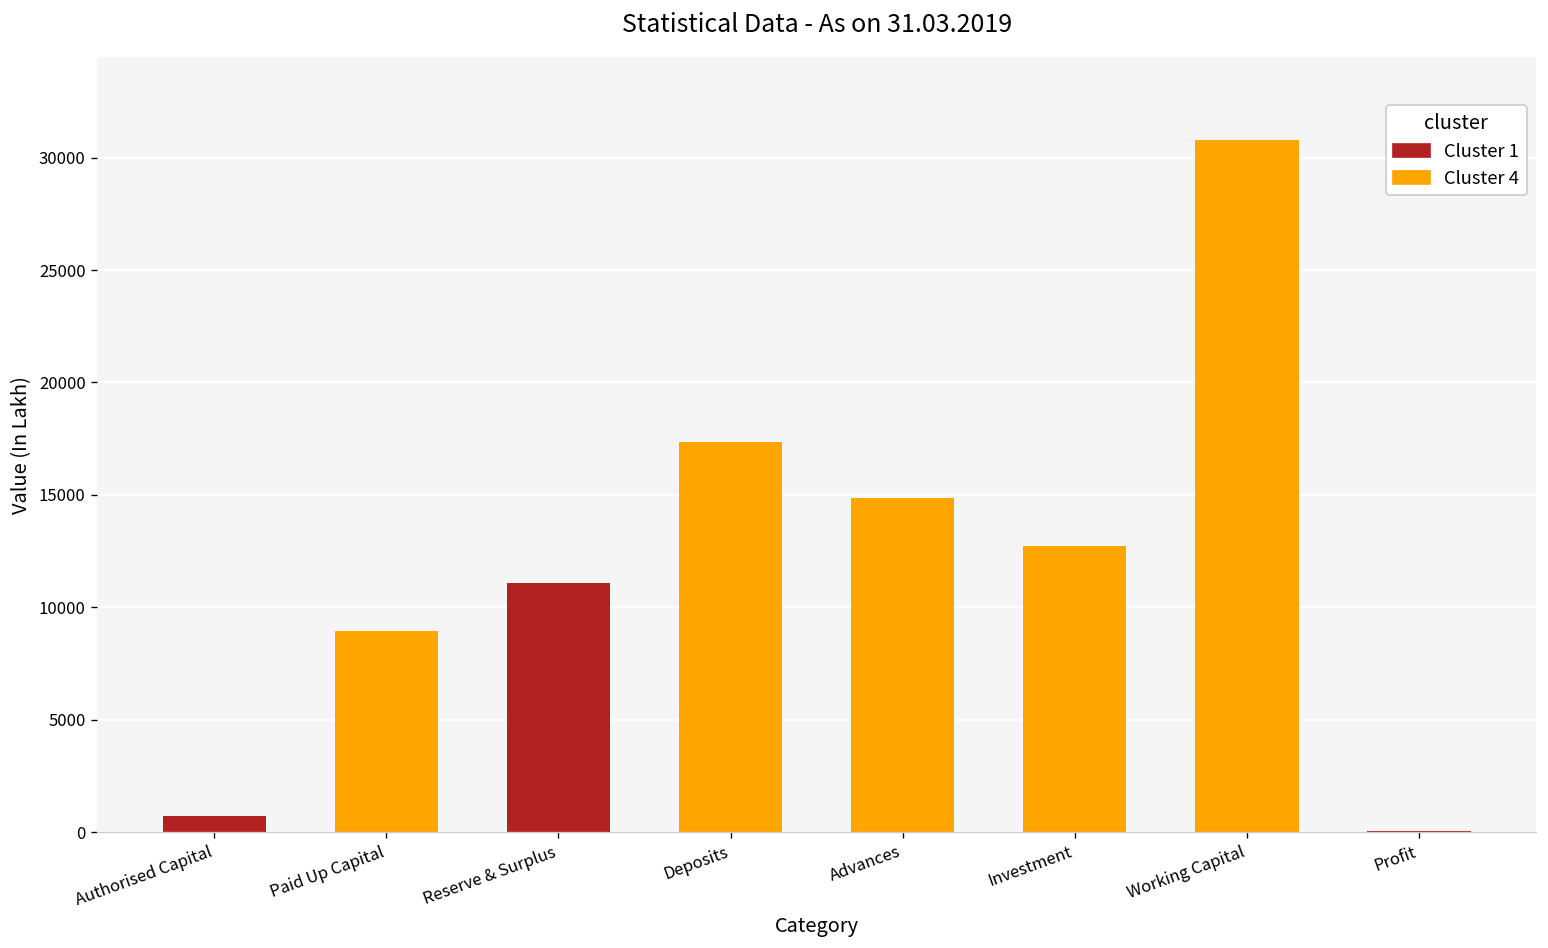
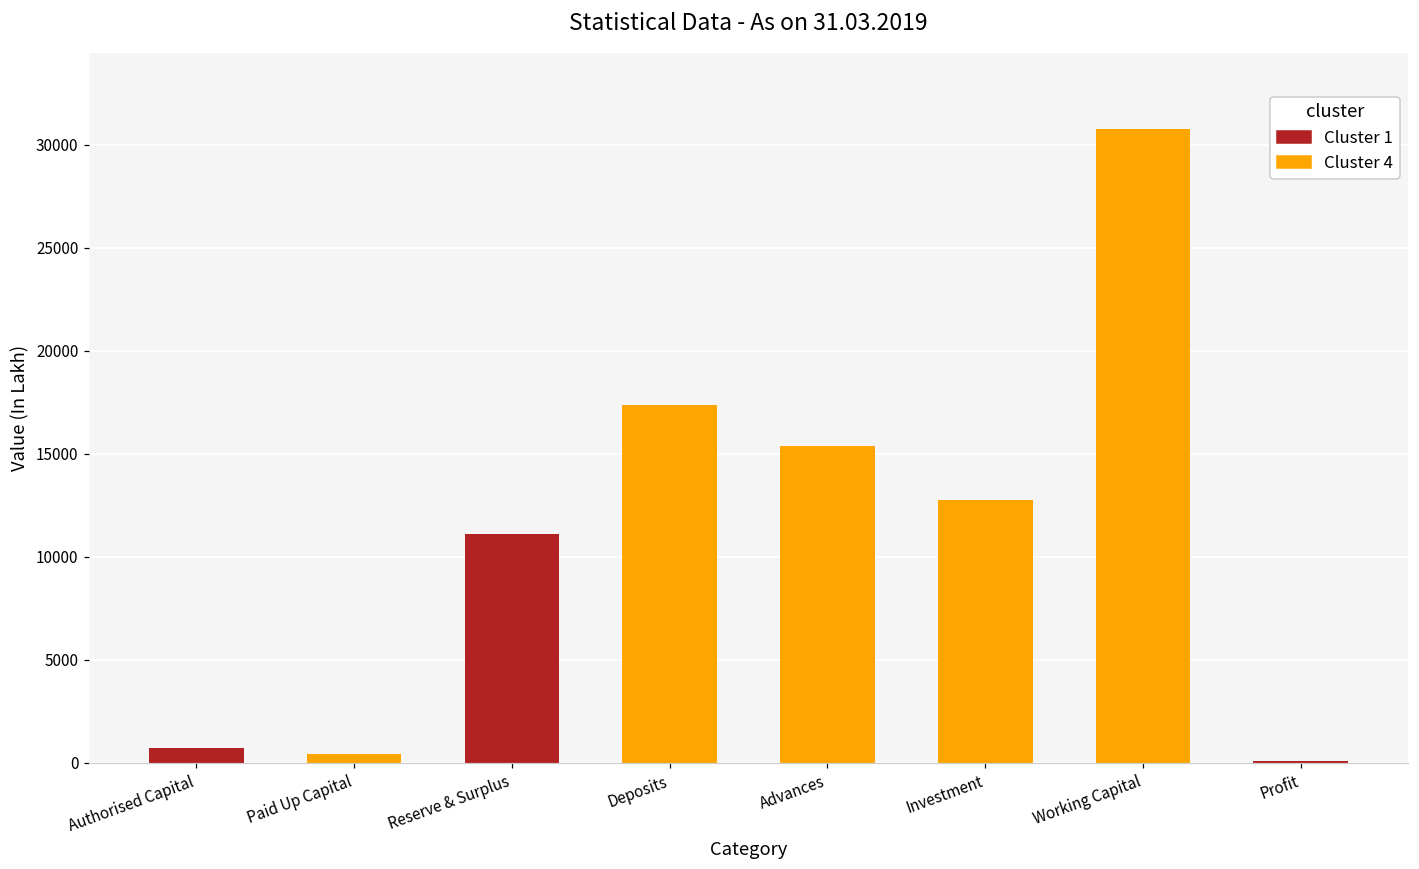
  {
    "Authorised Capital": 700,
-   "Paid Up Capital": 9000,
+   "Paid Up Capital": 400,
    "Reserve & Surplus": 11100,
    "Deposits": 17400,
-   "Advances": 14900,
+   "Advances": 15400,
    "Investment": 12700,
    "Working Capital": 30800
  }
